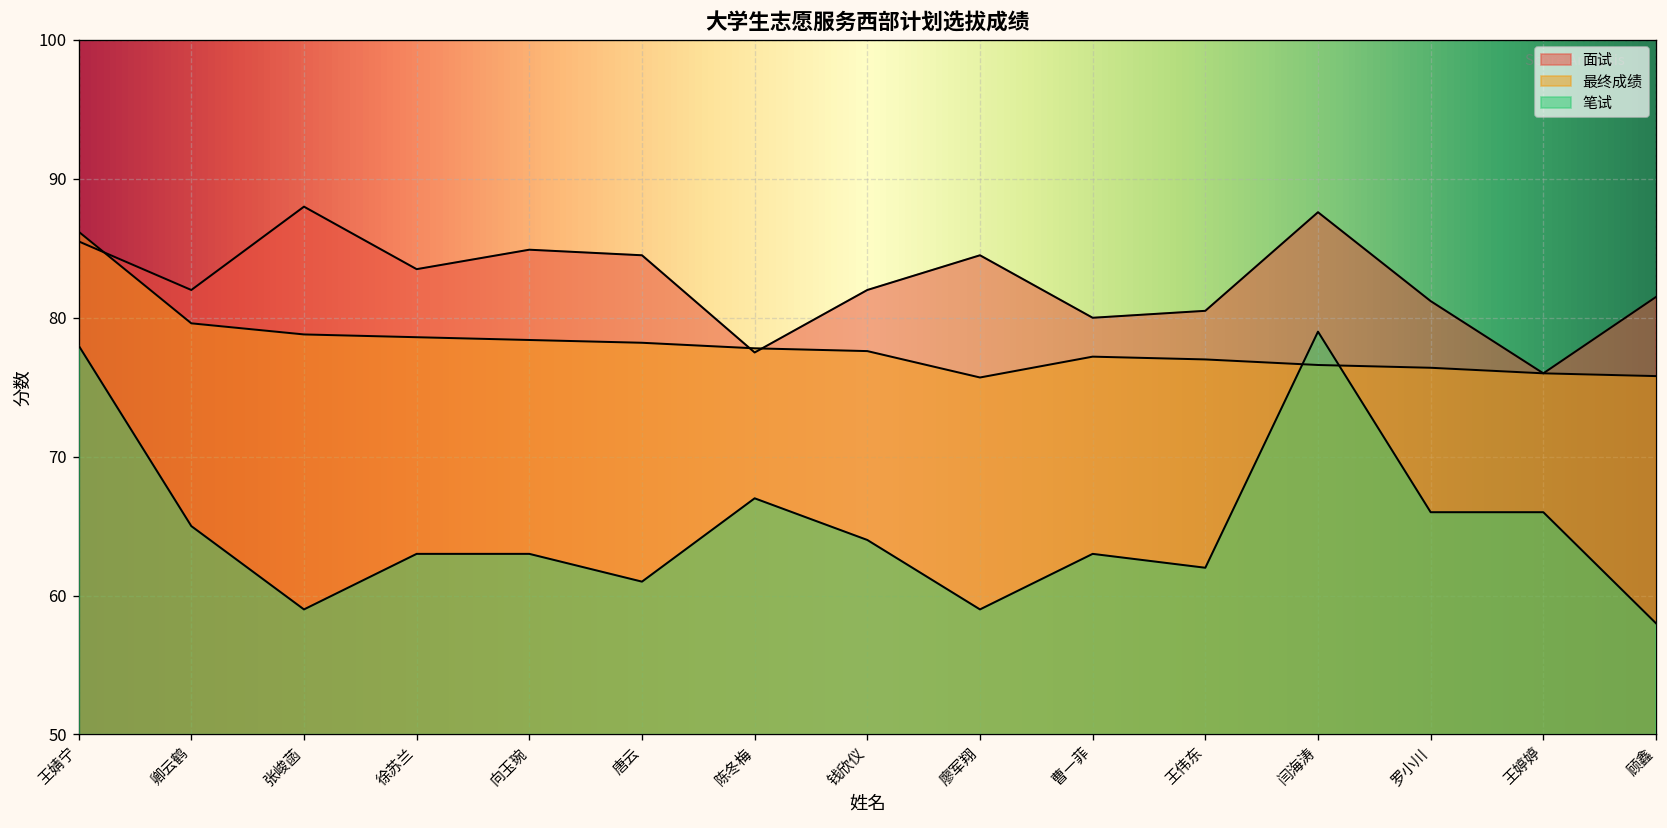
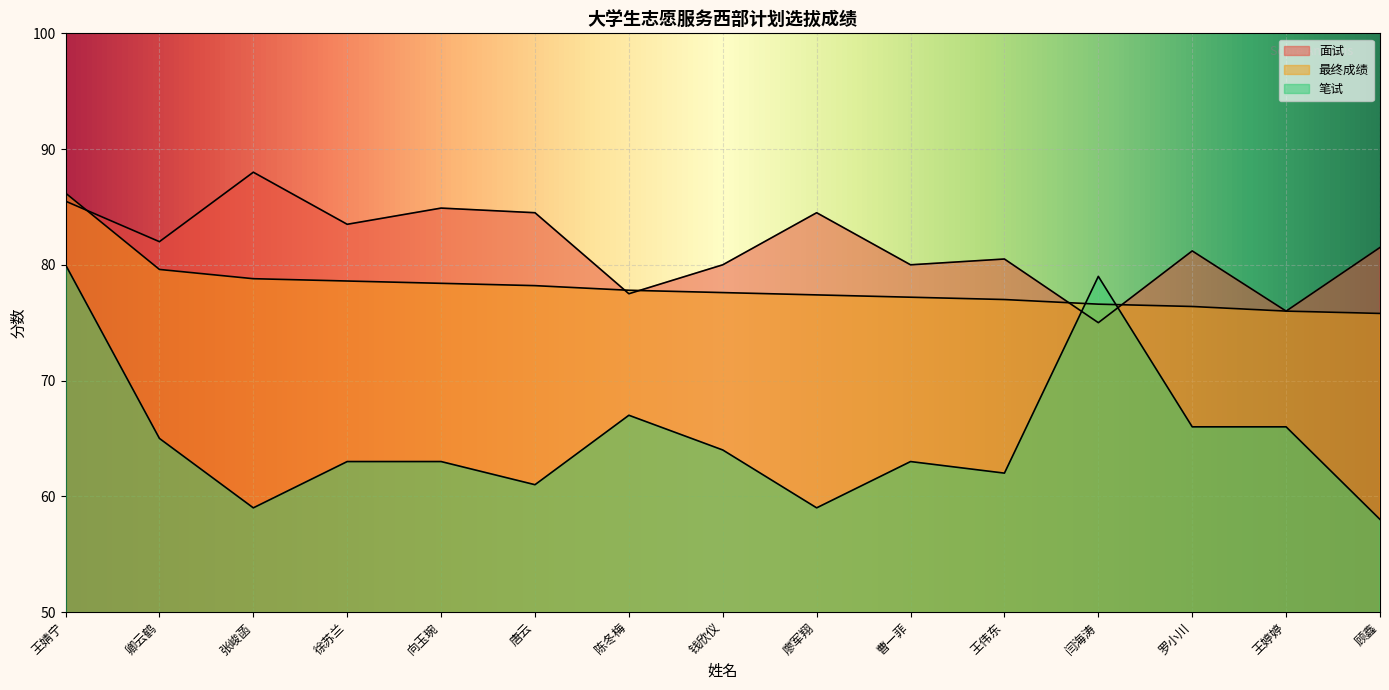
  {
    "面试": {
      "王婧宁": 85.5,
      "卿云鹤": 82.0,
      "张峻菡": 88.0,
      "徐苏兰": 83.5,
      "向玉琬": 84.9,
      "唐云": 84.5,
      "陈冬梅": 77.5,
-     "钱欣仪": 82,
+     "钱欣仪": 80,
      "廖军翔": 84.5,
      "曹一菲": 80.0,
      "王伟东": 80.5,
-     "闫海涛": 87.6,
+     "闫海涛": 75.0,
      "罗小川": 81.2,
      "顾鑫": 81.5
    },
    "最终成绩": {
      "王婧宁": 86.2,
      "卿云鹤": 79.6,
      "张峻菡": 78.8,
      "徐苏兰": 78.6,
      "向玉琬": 78.4,
      "唐云": 78.2,
      "陈冬梅": 77.8,
      "钱欣仪": 77.6,
-     "廖军翔": 75.7,
+     "廖军翔": 77.4,
      "曹一菲": 77.2,
      "王伟东": 77.0,
      "闫海涛": 76.6,
      "罗小川": 76.4,
      "顾鑫": 75.8
    },
    "笔试": {
-     "王婧宁": 78,
+     "王婧宁": 80,
      "卿云鹤": 65,
      "张峻菡": 59,
      "徐苏兰": 63,
      "向玉琬": 63,
      "唐云": 61,
      "陈冬梅": 67,
      "钱欣仪": 64,
      "廖军翔": 59,
      "曹一菲": 63,
      "王伟东": 62,
      "闫海涛": 79,
      "罗小川": 66,
      "王婷婷": 66,
      "顾鑫": 58
    }
  }
